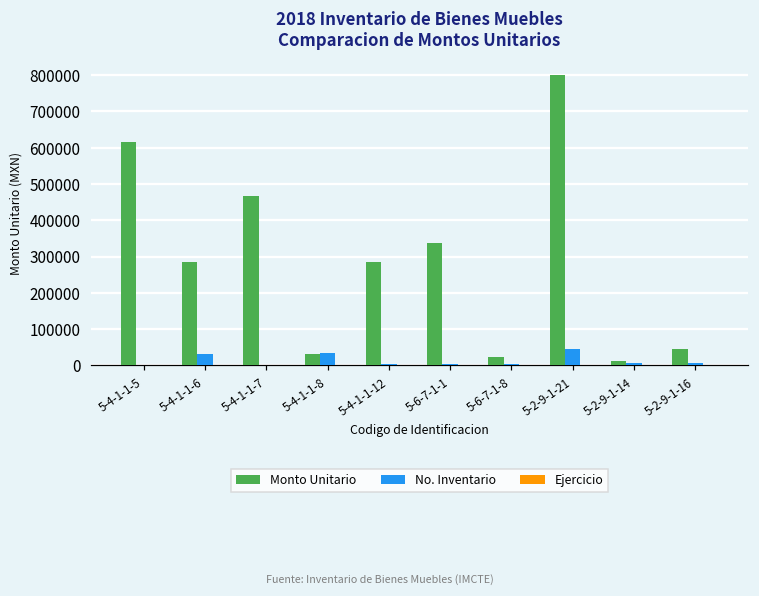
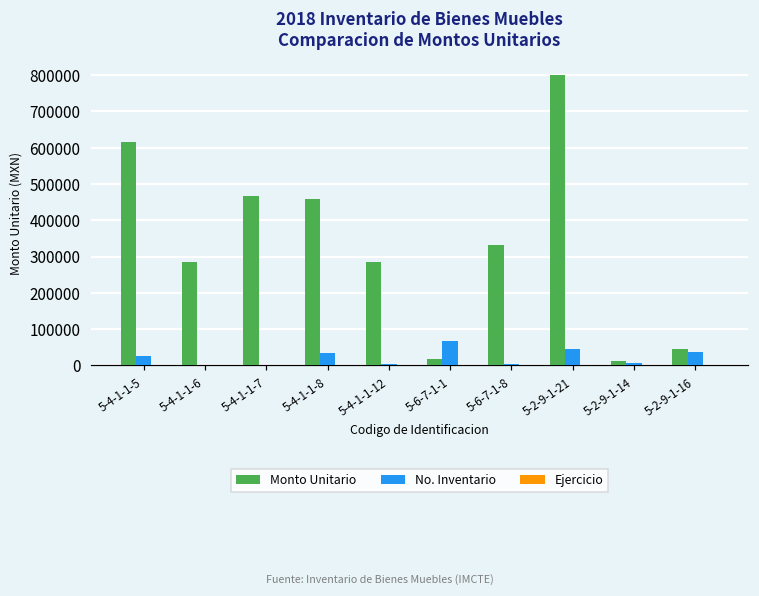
  {
    "Monto Unitario": {
      "5-4-1-1-5": 620000,
      "5-4-1-1-6": 280000,
      "5-4-1-1-7": 470000,
-     "5-4-1-1-8": 30000,
+     "5-4-1-1-8": 460000,
      "5-4-1-1-12": 280000,
-     "5-6-7-1-1": 340000,
-     "5-6-7-1-8": 20000,
+     "5-6-7-1-1": 20000,
+     "5-6-7-1-8": 330000,
      "5-2-9-1-21": 800000,
      "5-2-9-1-14": 10000,
      "5-2-9-1-16": 50000
    },
    "No. Inventario": {
-     "5-4-1-1-5": 0,
-     "5-4-1-1-6": 30000,
+     "5-4-1-1-5": 30000,
+     "5-4-1-1-6": 0,
      "5-4-1-1-8": 30000,
-     "5-6-7-1-1": 0,
+     "5-6-7-1-1": 70000,
      "5-2-9-1-21": 50000,
-     "5-2-9-1-16": 10000
+     "5-2-9-1-16": 40000
    }
  }
